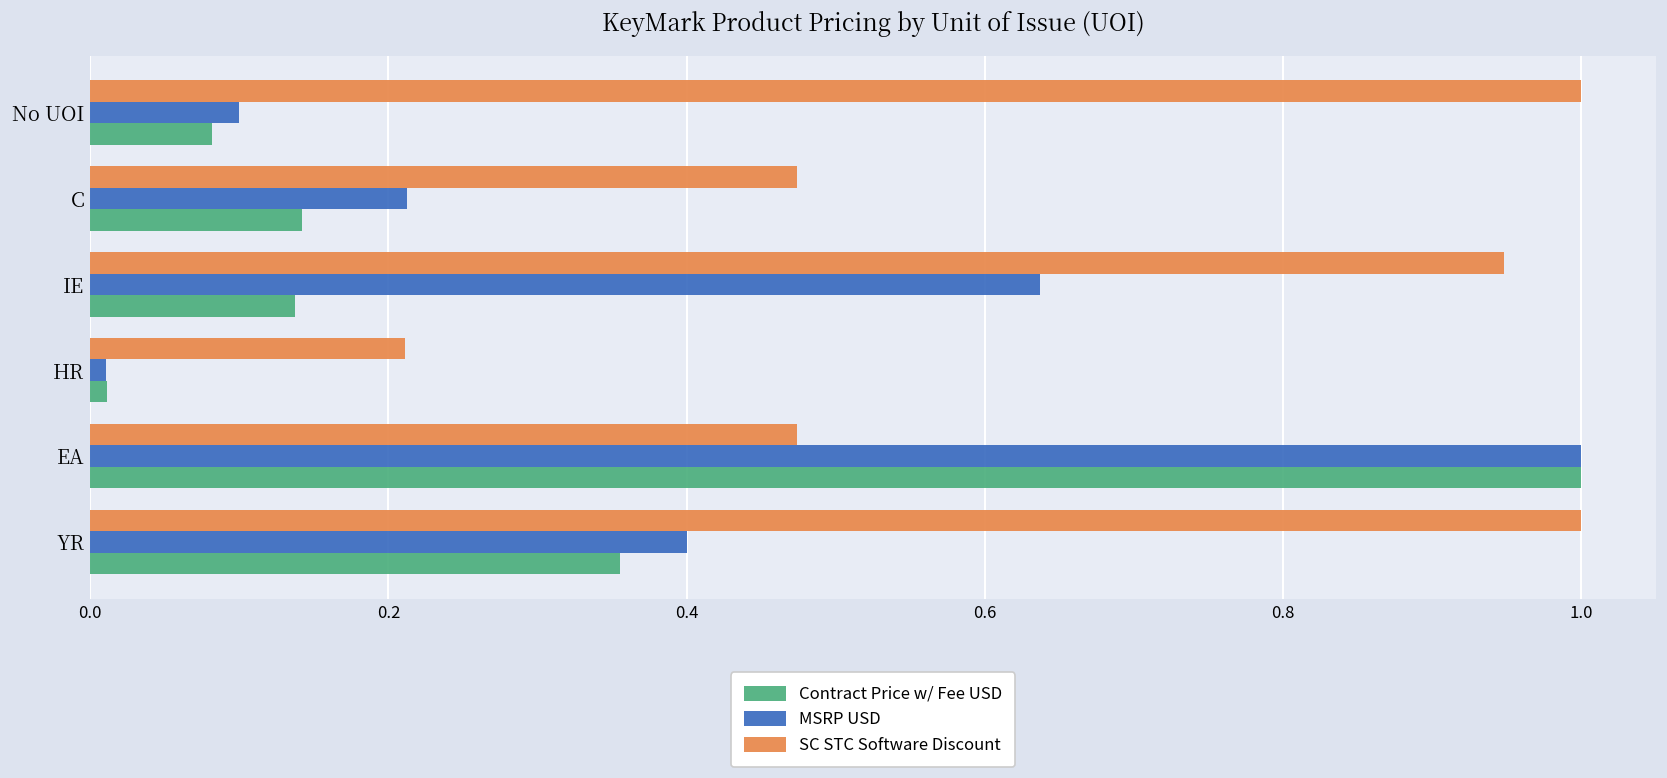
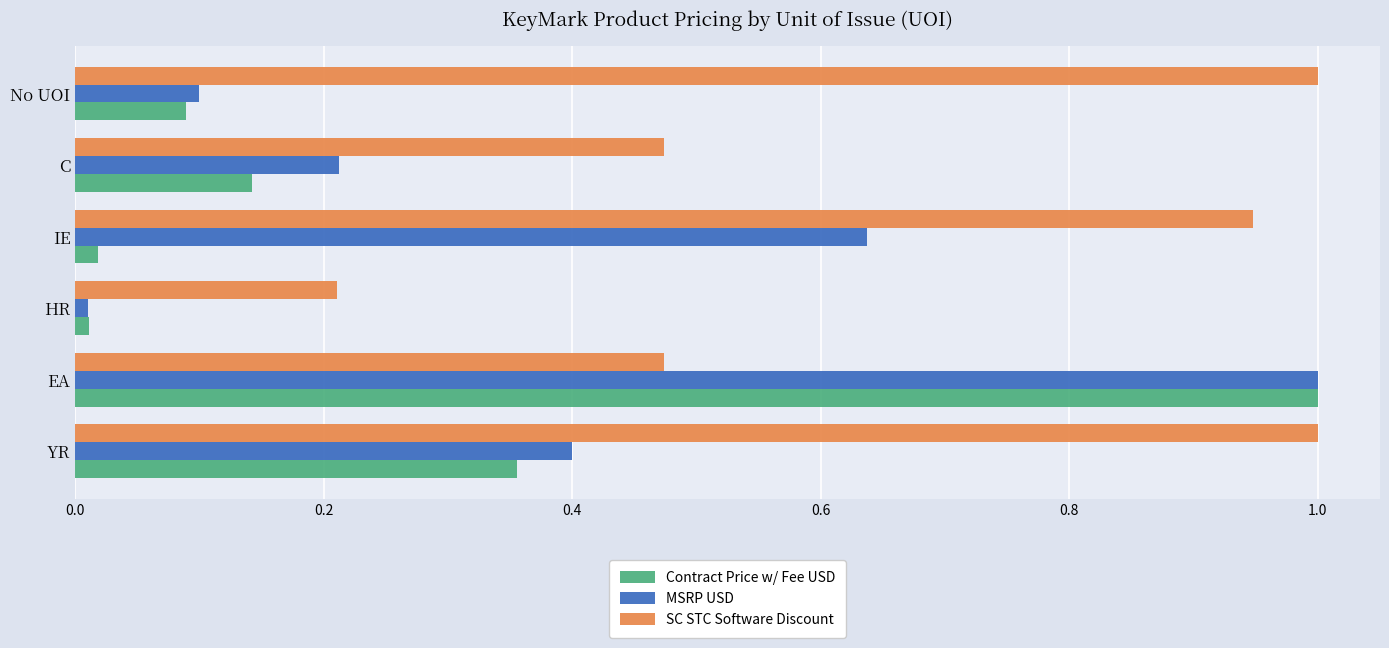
  {
    "Contract Price w/ Fee USD": {
-     "No UOI": 0.082,
+     "No UOI": 0.089,
      "C": 0.142,
-     "IE": 0.137,
+     "IE": 0.019,
      "HR": 0.011,
      "EA": 1.000,
      "YR": 0.356
    },
    "MSRP USD": {
      "No UOI": 0.100,
      "C": 0.213,
      "IE": 0.637,
      "HR": 0.010,
      "EA": 1.000,
      "YR": 0.400
    },
    "SC STC Software Discount": {
      "No UOI": 1.000,
      "C": 0.474,
      "IE": 0.948,
      "HR": 0.211,
      "EA": 0.474,
      "YR": 1.000
    }
  }
